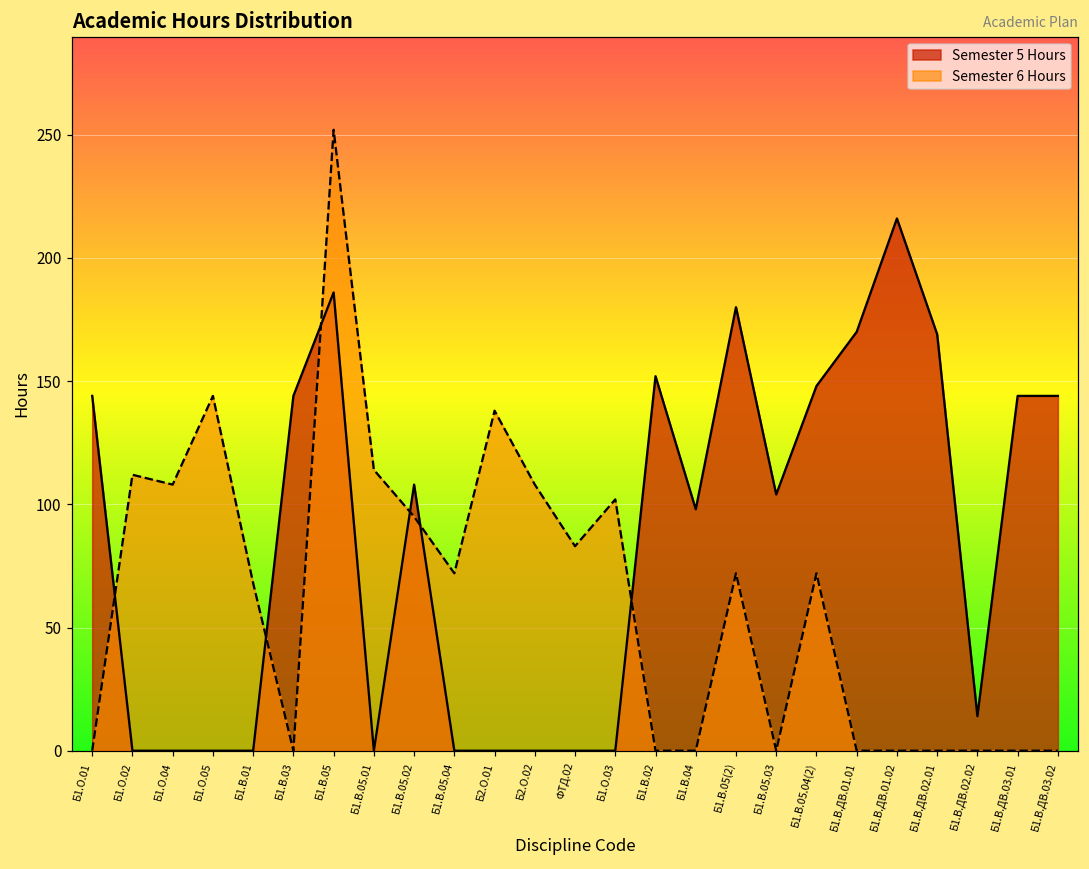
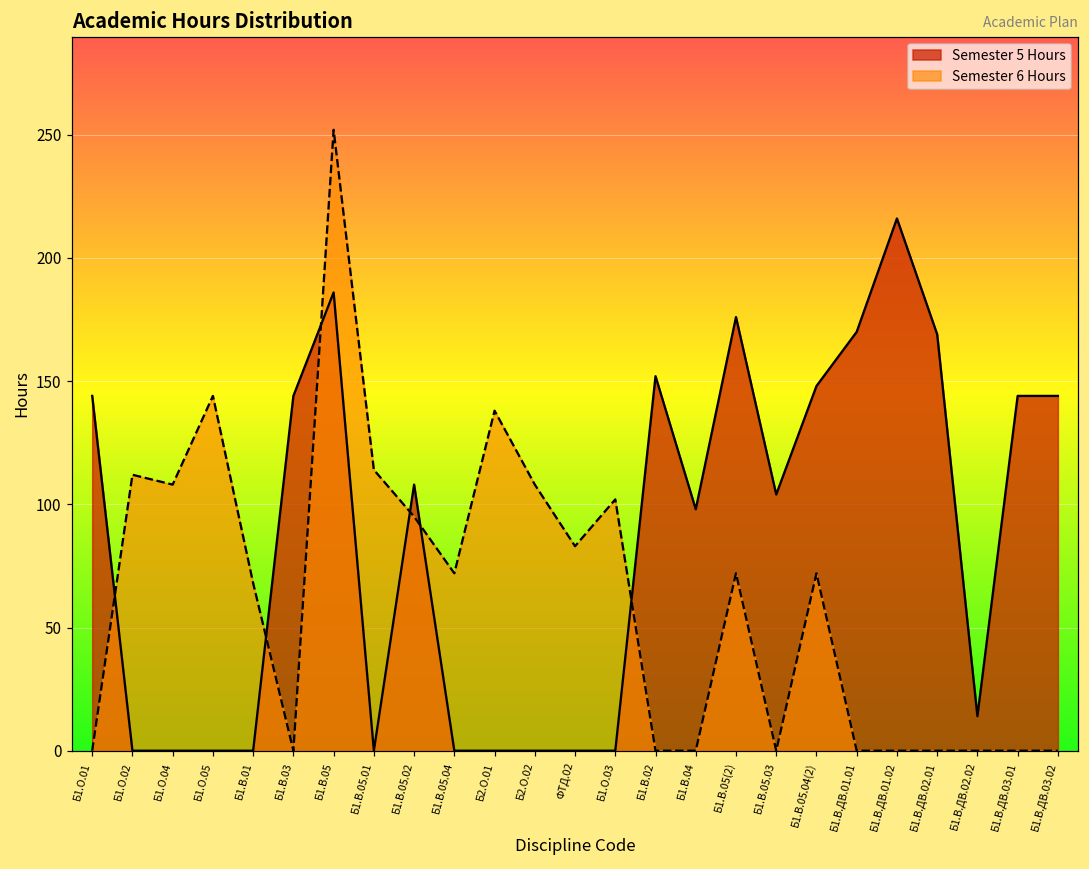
  {
    "Semester 5 Hours": {
      "Б1.О.01": 144,
      "Б1.О.02": 0,
      "Б1.О.04": 0,
      "Б1.О.05": 0,
      "Б1.В.01": 0,
      "Б1.В.03": 144,
      "Б1.В.05": 186,
      "Б1.В.05.01": 0,
      "Б1.В.05.02": 108,
      "Б1.В.05.04": 0,
      "Б2.О.01": 0,
      "Б2.О.02": 0,
      "ФТД.02": 0,
      "Б1.О.03": 0,
      "Б1.В.02": 152,
      "Б1.В.04": 98,
-     "Б1.В.05(2)": 180,
+     "Б1.В.05(2)": 176,
      "Б1.В.05.03": 104,
      "Б1.В.05.04(2)": 148,
      "Б1.В.ДВ.01.01": 170,
      "Б1.В.ДВ.01.02": 216,
      "Б1.В.ДВ.02.01": 169,
      "Б1.В.ДВ.02.02": 14,
      "Б1.В.ДВ.03.01": 144,
      "Б1.В.ДВ.03.02": 144
    },
    "Semester 6 Hours": {
      "Б1.О.01": 0,
      "Б1.О.02": 112,
      "Б1.О.04": 108,
      "Б1.О.05": 144,
      "Б1.В.01": 68,
      "Б1.В.03": 0,
      "Б1.В.05": 252,
      "Б1.В.05.01": 114,
      "Б1.В.05.02": 95,
      "Б1.В.05.04": 72,
      "Б2.О.01": 138,
      "Б2.О.02": 108,
      "ФТД.02": 83,
      "Б1.О.03": 102,
      "Б1.В.02": 0,
      "Б1.В.04": 0,
      "Б1.В.05(2)": 72,
      "Б1.В.05.03": 0,
      "Б1.В.05.04(2)": 72,
      "Б1.В.ДВ.01.01": 0,
      "Б1.В.ДВ.01.02": 0,
      "Б1.В.ДВ.02.01": 0,
      "Б1.В.ДВ.02.02": 0,
      "Б1.В.ДВ.03.01": 0,
      "Б1.В.ДВ.03.02": 0
    }
  }
